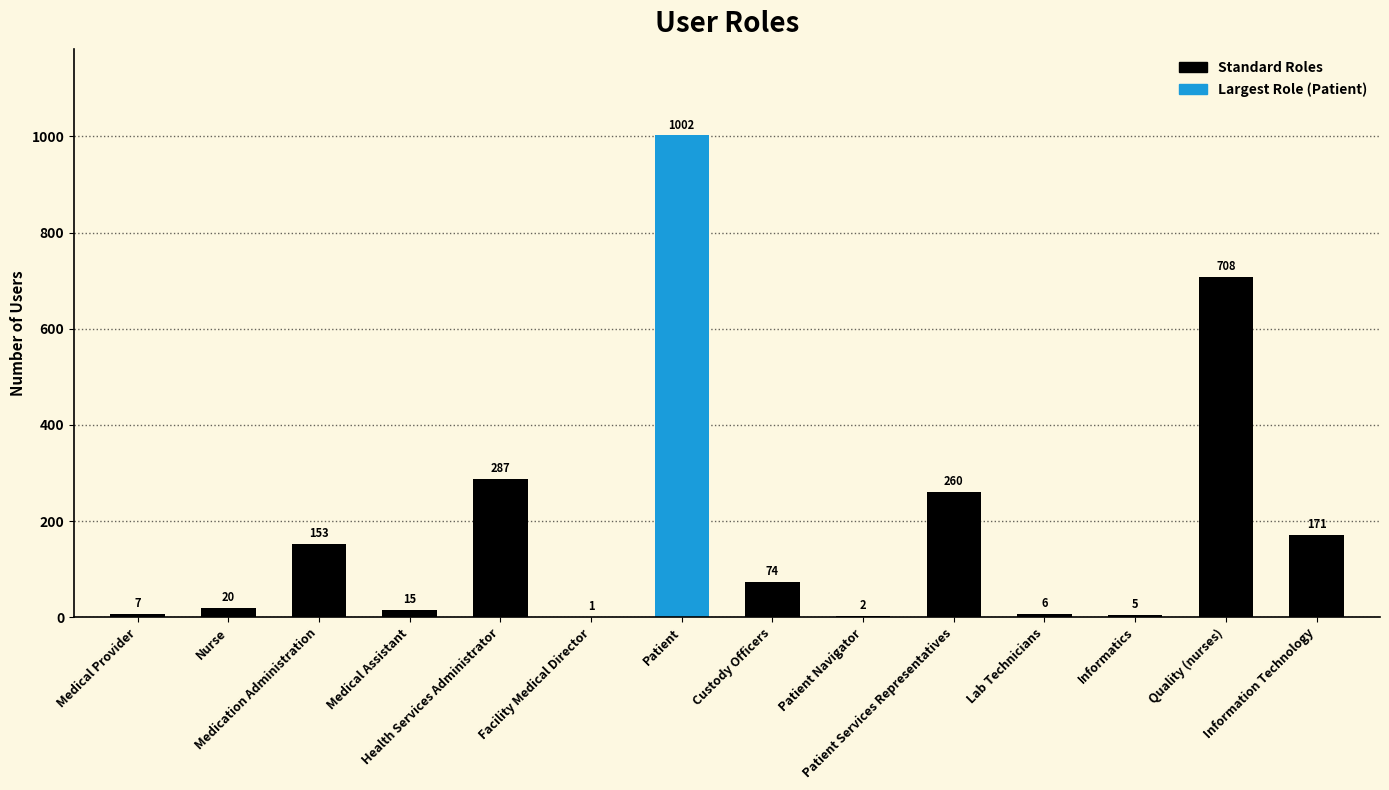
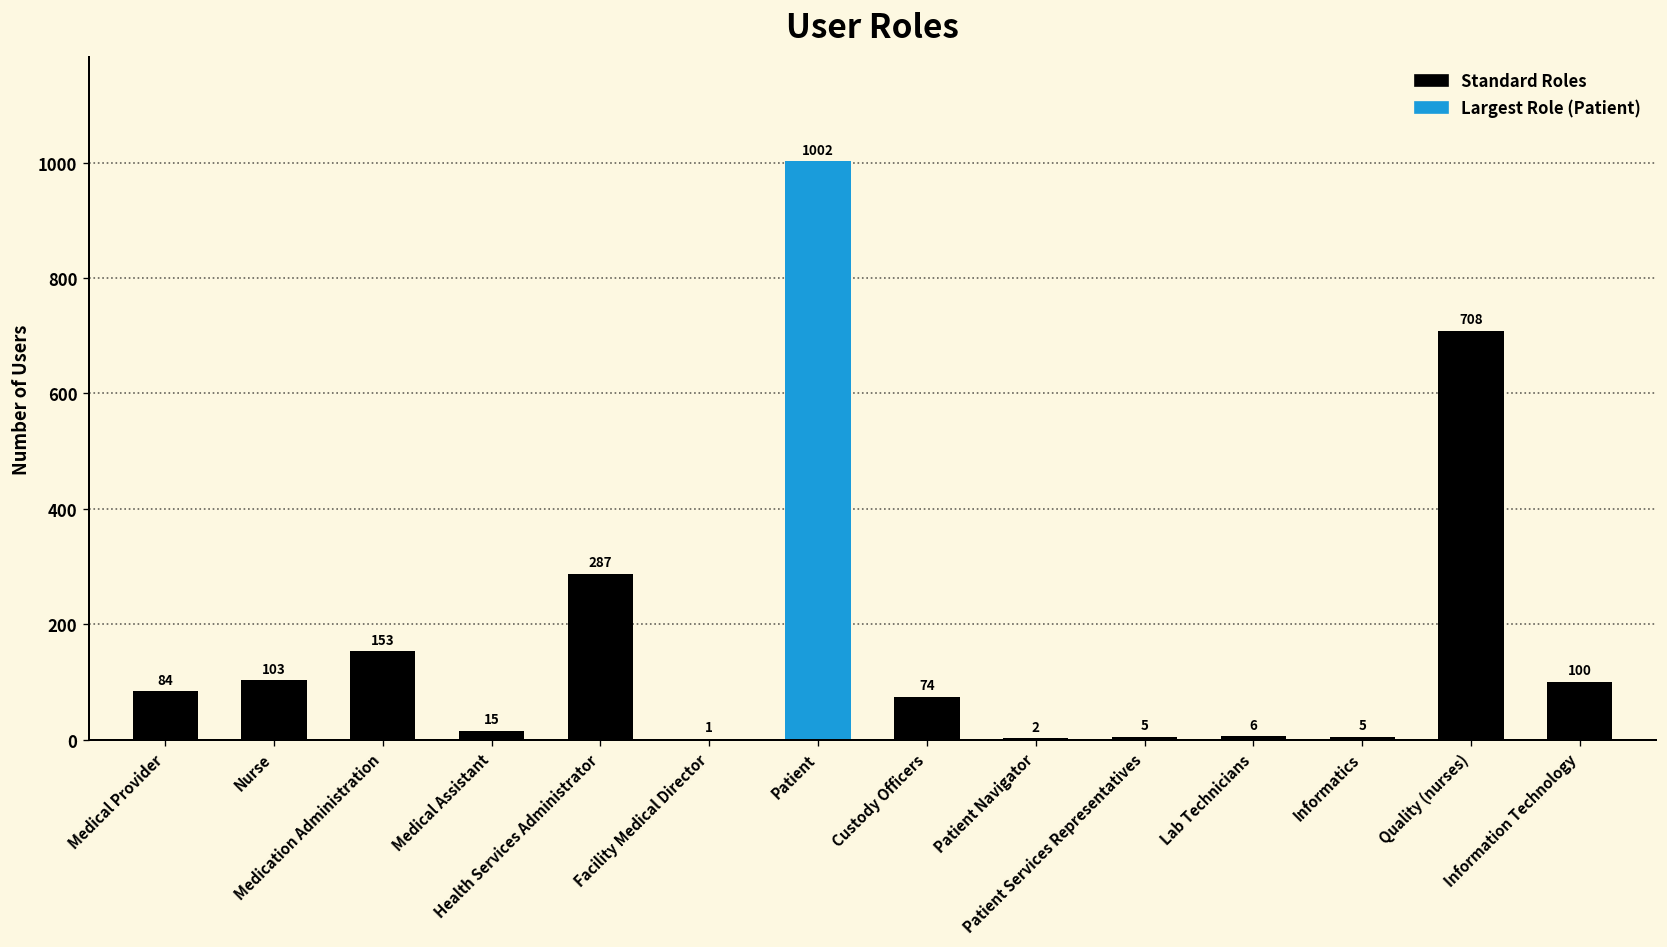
  {
-   "Medical Provider": 7,
-   "Nurse": 20,
+   "Medical Provider": 84,
+   "Nurse": 103,
    "Medication Administration": 153,
    "Medical Assistant": 15,
    "Health Services Administrator": 287,
    "Facility Medical Director": 1,
    "Patient": 1002,
    "Custody Officers": 74,
    "Patient Navigator": 2,
-   "Patient Services Representatives": 260,
+   "Patient Services Representatives": 5,
    "Lab Technicians": 6,
    "Informatics": 5,
    "Quality (nurses)": 708,
-   "Information Technology": 171
+   "Information Technology": 100
  }
